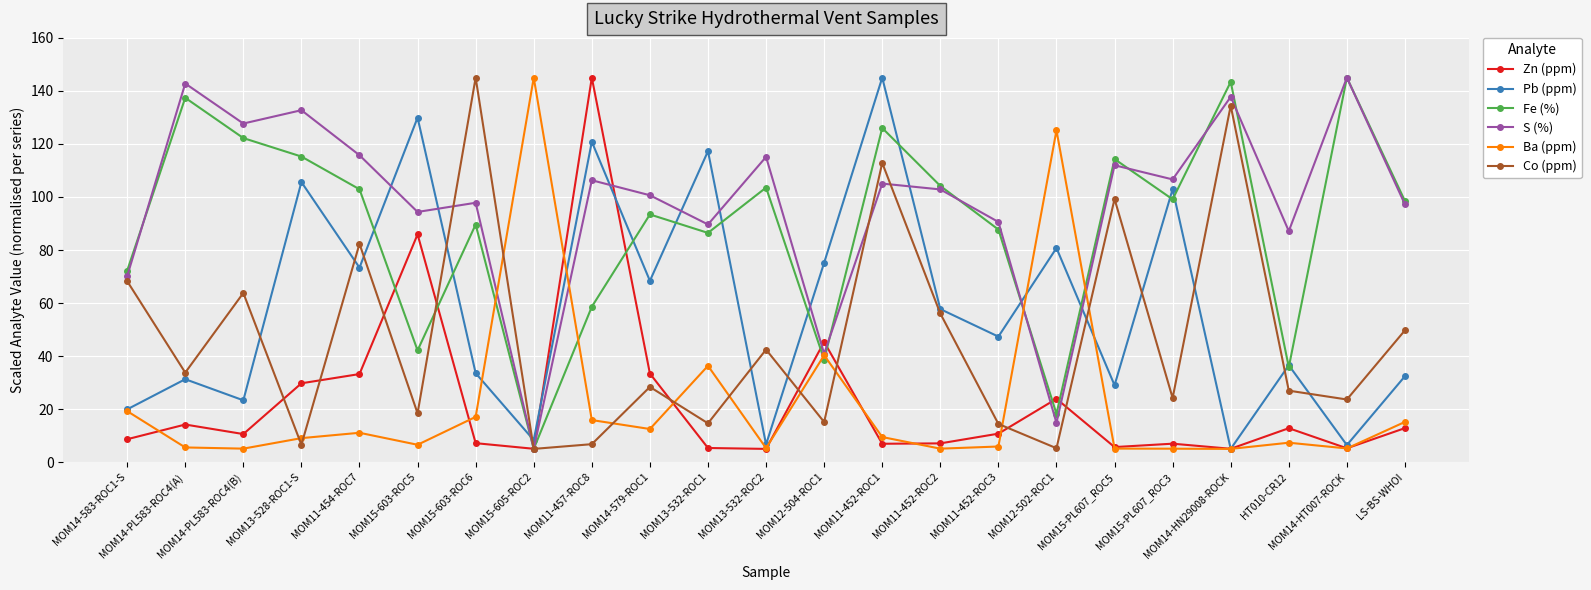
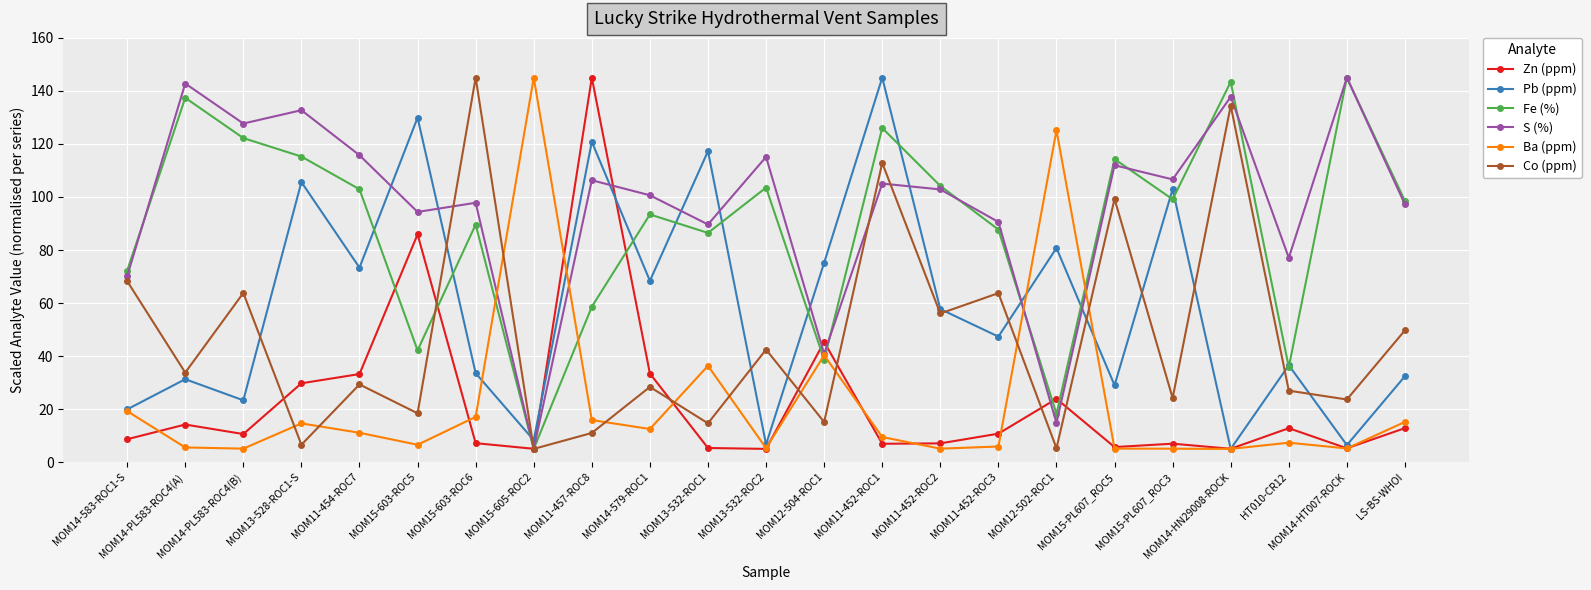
  {
    "Zn (ppm)": {
      "MOM14-583-ROC1-S": 9,
      "MOM14-PL583-ROC4(A)": 14,
      "MOM14-PL583-ROC4(B)": 11,
      "MOM13-528-ROC1-S": 30,
      "MOM11-454-ROC7": 33,
      "MOM15-603-ROC5": 86,
      "MOM15-603-ROC6": 7,
      "MOM11-457-ROC8": 145,
      "MOM14-579-ROC1": 33,
      "MOM13-532-ROC1": 5,
      "MOM12-504-ROC1": 45,
      "MOM11-452-ROC1": 7,
      "MOM11-452-ROC2": 7,
      "MOM11-452-ROC3": 11,
      "MOM12-502-ROC1": 24,
      "MOM15-PL607_ROC3": 7,
      "HT010-CR12": 13,
      "LS-BS-WHOI": 13
    },
    "Pb (ppm)": {
      "MOM14-PL583-ROC4(A)": 31,
      "MOM14-PL583-ROC4(B)": 23,
      "MOM13-528-ROC1-S": 106,
      "MOM11-454-ROC7": 73,
      "MOM15-603-ROC5": 130,
      "MOM15-603-ROC6": 34,
      "MOM15-605-ROC2": 8,
      "MOM11-457-ROC8": 121,
      "MOM14-579-ROC1": 68,
      "MOM13-532-ROC1": 117,
      "MOM13-532-ROC2": 7,
      "MOM12-504-ROC1": 75,
      "MOM11-452-ROC1": 145,
      "MOM11-452-ROC2": 58,
      "MOM11-452-ROC3": 47,
      "MOM12-502-ROC1": 81,
      "MOM15-PL607_ROC5": 29,
      "MOM15-PL607_ROC3": 103,
      "MOM14-HT007-ROCK": 6,
      "LS-BS-WHOI": 32
    },
    "Fe (%)": {
      "MOM14-583-ROC1-S": 72,
      "MOM14-PL583-ROC4(A)": 137,
      "MOM14-PL583-ROC4(B)": 122,
      "MOM13-528-ROC1-S": 115,
      "MOM11-454-ROC7": 103,
      "MOM15-603-ROC5": 42,
      "MOM15-603-ROC6": 90,
      "MOM11-457-ROC8": 59,
      "MOM14-579-ROC1": 93,
      "MOM13-532-ROC1": 86,
      "MOM13-532-ROC2": 104,
      "MOM12-504-ROC1": 39,
      "MOM11-452-ROC1": 126,
      "MOM11-452-ROC2": 104,
      "MOM11-452-ROC3": 88,
      "MOM12-502-ROC1": 18,
      "MOM15-PL607_ROC5": 114,
      "MOM15-PL607_ROC3": 99,
      "MOM14-HN29008-ROCK": 143,
      "LS-BS-WHOI": 98
    },
    "S (%)": {
      "MOM14-583-ROC1-S": 70,
      "MOM14-PL583-ROC4(A)": 143,
      "MOM14-PL583-ROC4(B)": 128,
      "MOM13-528-ROC1-S": 133,
      "MOM11-454-ROC7": 116,
      "MOM15-603-ROC5": 94,
      "MOM15-603-ROC6": 98,
      "MOM11-457-ROC8": 106,
      "MOM14-579-ROC1": 101,
      "MOM13-532-ROC1": 90,
      "MOM13-532-ROC2": 115,
      "MOM11-452-ROC1": 105,
      "MOM11-452-ROC2": 103,
      "MOM11-452-ROC3": 91,
      "MOM12-502-ROC1": 15,
      "MOM15-PL607_ROC5": 112,
      "MOM15-PL607_ROC3": 107,
      "MOM14-HN29008-ROCK": 138,
-     "HT010-CR12": 87,
+     "HT010-CR12": 77,
      "LS-BS-WHOI": 97
    },
    "Ba (ppm)": {
      "MOM14-PL583-ROC4(A)": 6,
      "MOM14-PL583-ROC4(B)": 5,
-     "MOM13-528-ROC1-S": 9,
+     "MOM13-528-ROC1-S": 15,
      "MOM11-454-ROC7": 11,
      "MOM15-603-ROC5": 7,
      "MOM15-603-ROC6": 17,
      "MOM15-605-ROC2": 145,
      "MOM11-457-ROC8": 16,
      "MOM14-579-ROC1": 12,
      "MOM13-532-ROC1": 36,
      "MOM11-452-ROC1": 9,
      "MOM11-452-ROC2": 5,
      "MOM11-452-ROC3": 6,
      "MOM12-502-ROC1": 125,
      "MOM15-PL607_ROC3": 5,
      "HT010-CR12": 7,
      "LS-BS-WHOI": 15
    },
    "Co (ppm)": {
      "MOM14-583-ROC1-S": 68,
      "MOM14-PL583-ROC4(A)": 34,
      "MOM14-PL583-ROC4(B)": 64,
      "MOM13-528-ROC1-S": 7,
-     "MOM11-454-ROC7": 82,
+     "MOM11-454-ROC7": 29,
      "MOM15-603-ROC5": 18,
      "MOM15-603-ROC6": 145,
-     "MOM11-457-ROC8": 7,
+     "MOM11-457-ROC8": 11,
      "MOM14-579-ROC1": 28,
      "MOM13-532-ROC1": 15,
      "MOM13-532-ROC2": 42,
      "MOM12-504-ROC1": 15,
      "MOM11-452-ROC1": 113,
      "MOM11-452-ROC2": 56,
-     "MOM11-452-ROC3": 14,
+     "MOM11-452-ROC3": 64,
      "MOM12-502-ROC1": 5,
      "MOM15-PL607_ROC5": 99,
      "MOM15-PL607_ROC3": 24,
      "MOM14-HN29008-ROCK": 134,
      "HT010-CR12": 27,
      "MOM14-HT007-ROCK": 24,
      "LS-BS-WHOI": 50
    }
  }
